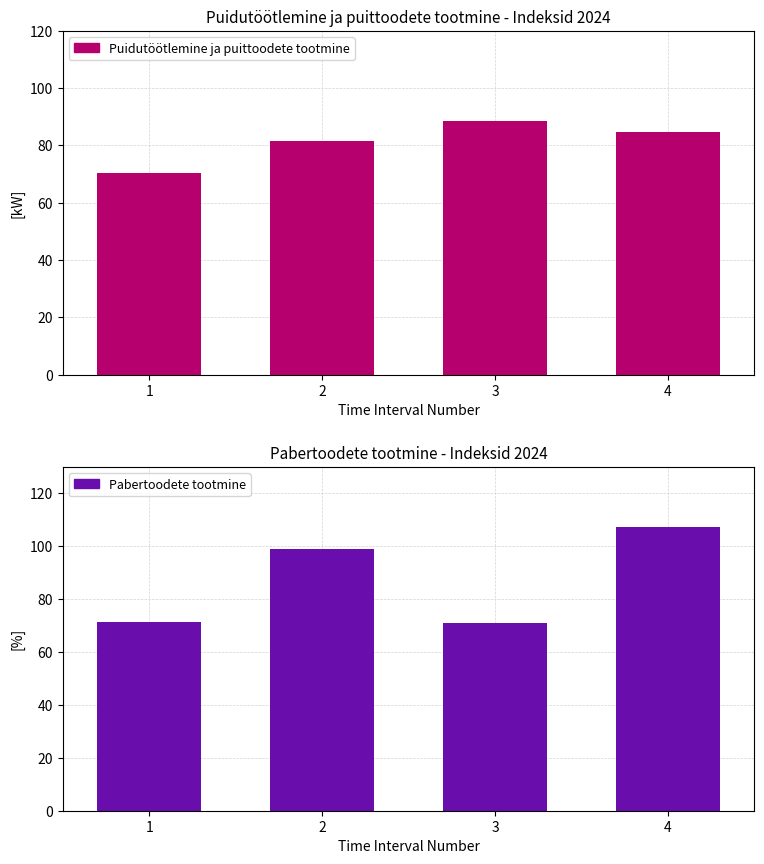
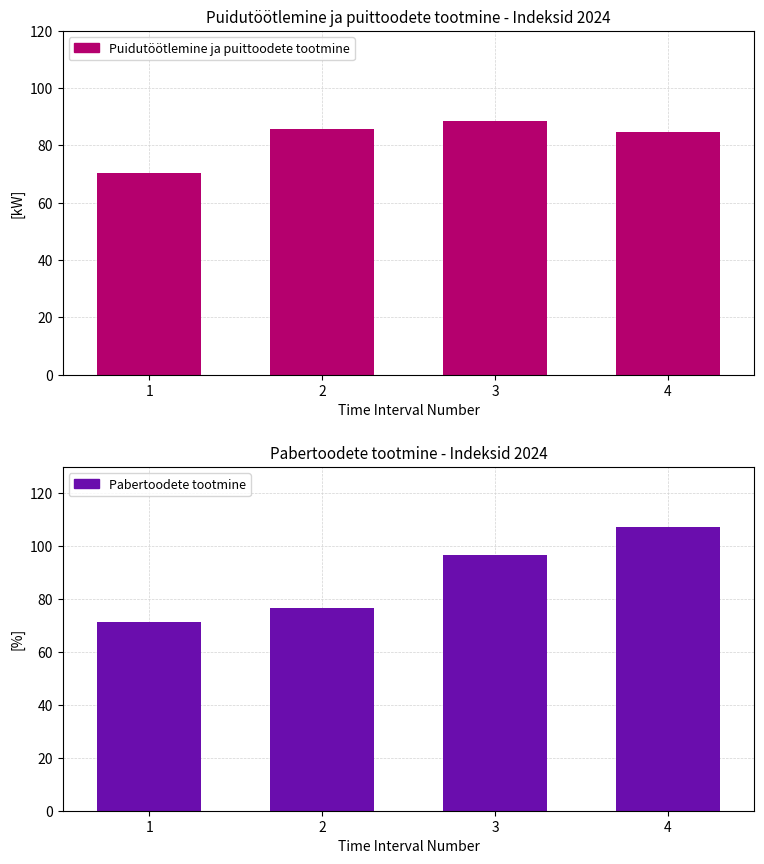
  {
    "Puidutöötlemine ja puittoodete tootmine - Indeksid 2024": {
      "1": 70,
-     "2": 82,
+     "2": 86,
      "3": 89,
      "4": 85
    },
    "Pabertoodete tootmine - Indeksid 2024": {
      "1": 71,
-     "2": 99,
-     "3": 71,
+     "2": 77,
+     "3": 97,
      "4": 107
    }
  }
